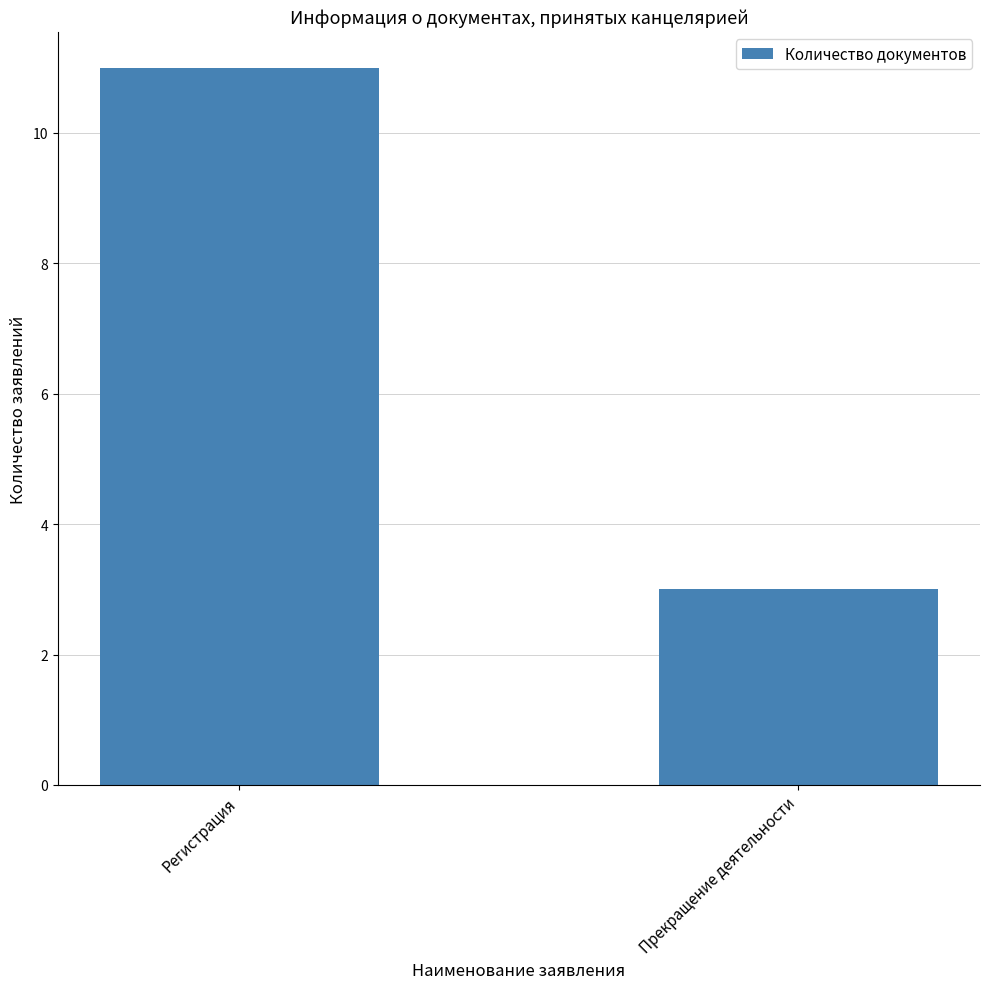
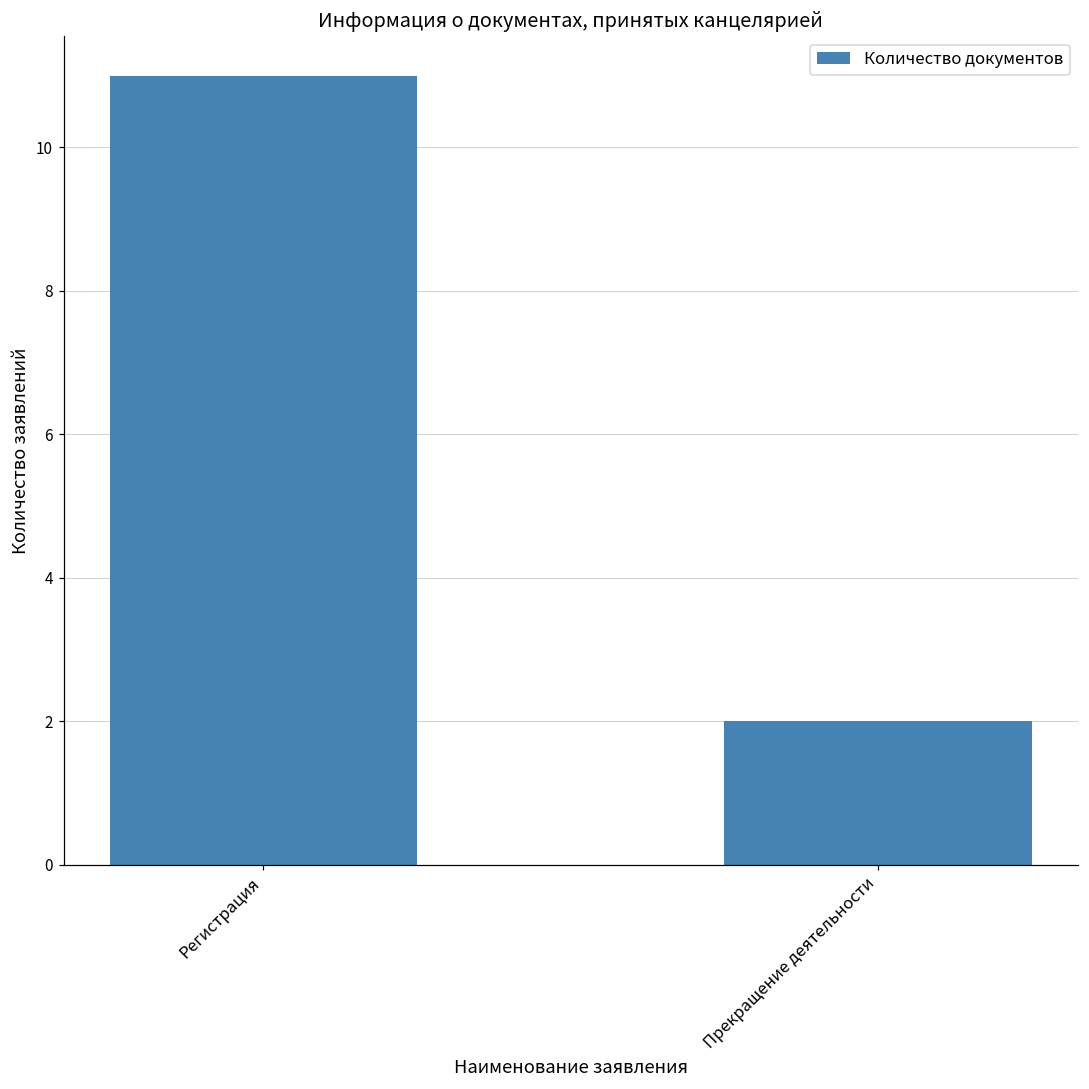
  {
    "Регистрация": 11,
-   "Прекращение деятельности": 3
+   "Прекращение деятельности": 2
  }
